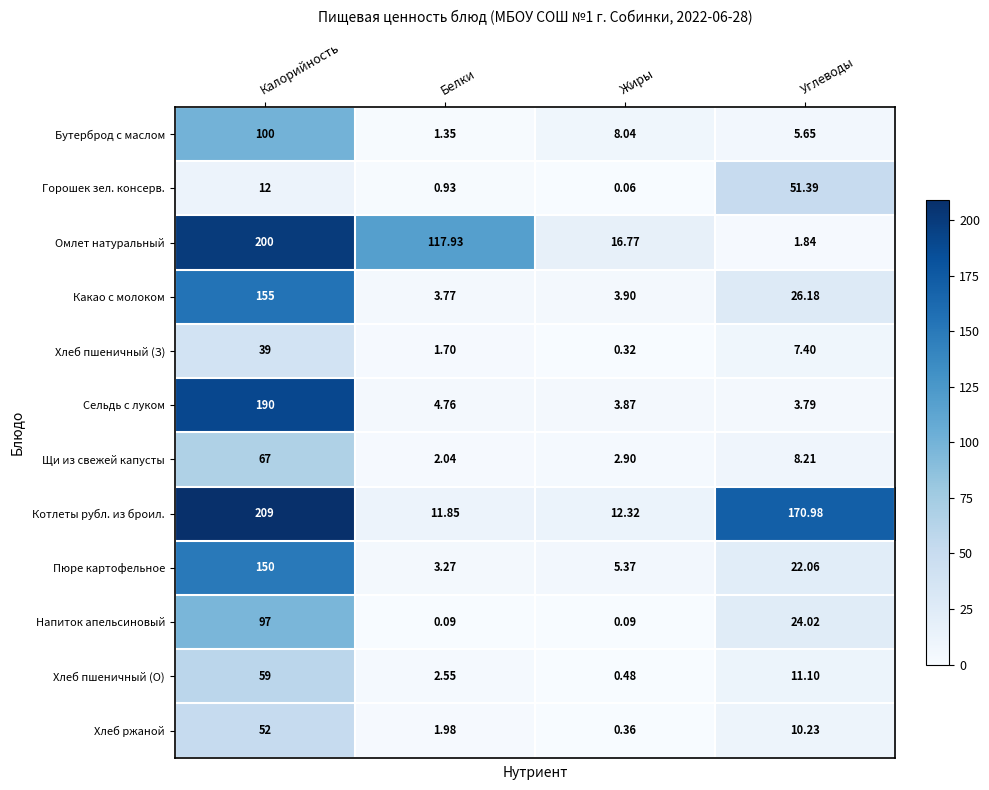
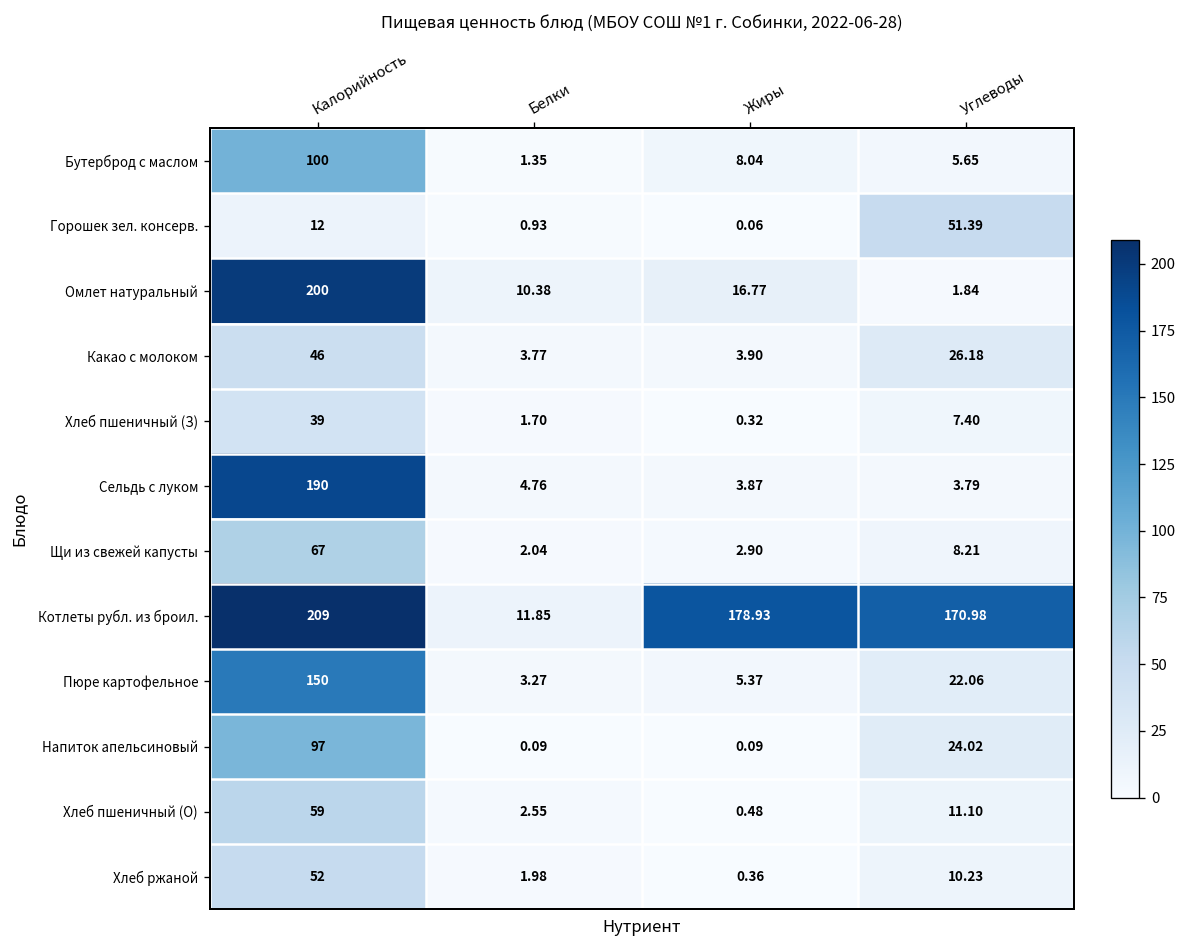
  {
    "Бутерброд с маслом": {
      "Калорийность": 100,
      "Белки": 1.35,
      "Жиры": 8.04,
      "Углеводы": 5.65
    },
    "Горошек зел. консерв.": {
      "Калорийность": 12,
      "Белки": 0.93,
      "Жиры": 0.06,
      "Углеводы": 51.39
    },
    "Омлет натуральный": {
      "Калорийность": 200,
-     "Белки": 117.93,
+     "Белки": 10.38,
      "Жиры": 16.77,
      "Углеводы": 1.84
    },
    "Какао с молоком": {
-     "Калорийность": 155,
+     "Калорийность": 46,
      "Белки": 3.77,
      "Жиры": 3.90,
      "Углеводы": 26.18
    },
    "Хлеб пшеничный (З)": {
      "Калорийность": 39,
      "Белки": 1.70,
      "Жиры": 0.32,
      "Углеводы": 7.40
    },
    "Сельдь с луком": {
      "Калорийность": 190,
      "Белки": 4.76,
      "Жиры": 3.87,
      "Углеводы": 3.79
    },
    "Щи из свежей капусты": {
      "Калорийность": 67,
      "Белки": 2.04,
      "Жиры": 2.90,
      "Углеводы": 8.21
    },
    "Котлеты рубл. из броил.": {
      "Калорийность": 209,
      "Белки": 11.85,
-     "Жиры": 12.32,
+     "Жиры": 178.93,
      "Углеводы": 170.98
    },
    "Пюре картофельное": {
      "Калорийность": 150,
      "Белки": 3.27,
      "Жиры": 5.37,
      "Углеводы": 22.06
    },
    "Напиток апельсиновый": {
      "Калорийность": 97,
      "Белки": 0.09,
      "Жиры": 0.09,
      "Углеводы": 24.02
    },
    "Хлеб пшеничный (О)": {
      "Калорийность": 59,
      "Белки": 2.55,
      "Жиры": 0.48,
      "Углеводы": 11.10
    },
    "Хлеб ржаной": {
      "Калорийность": 52,
      "Белки": 1.98,
      "Жиры": 0.36,
      "Углеводы": 10.23
    }
  }
